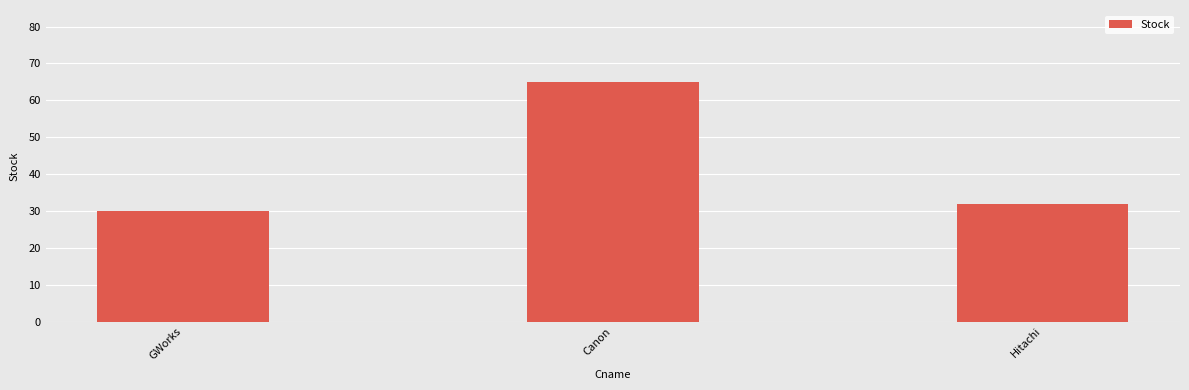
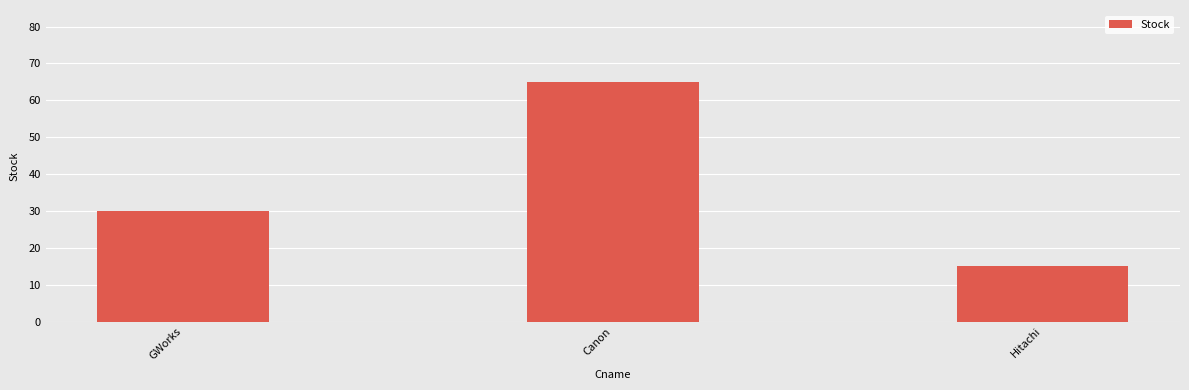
  {
    "GWorks": 30,
    "Canon": 65,
-   "Hitachi": 32
+   "Hitachi": 15
  }
